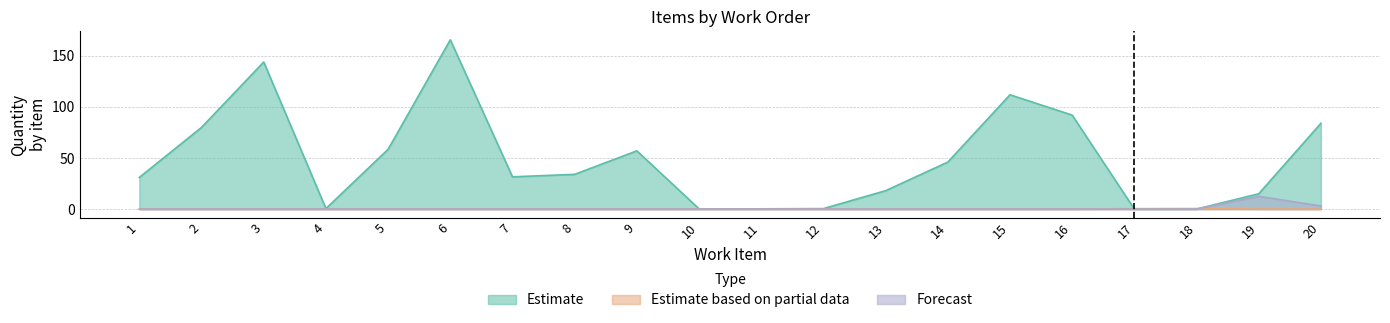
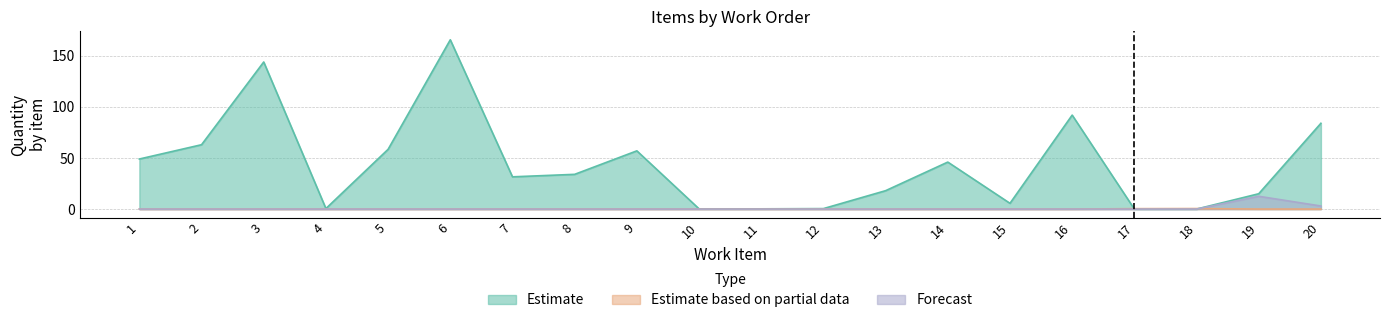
  {
    "Estimate": {
-     "1": 31,
-     "2": 80,
+     "1": 49,
+     "2": 63,
      "3": 144,
      "5": 59,
      "6": 166,
      "7": 32,
      "8": 34,
      "9": 57,
      "13": 18,
      "14": 46,
-     "15": 112,
+     "15": 6,
      "16": 92,
      "20": 84
    },
    "Estimate based on partial data": {
      "19": 0,
      "20": 0
    },
    "Forecast": {
      "20": 3
    }
  }
